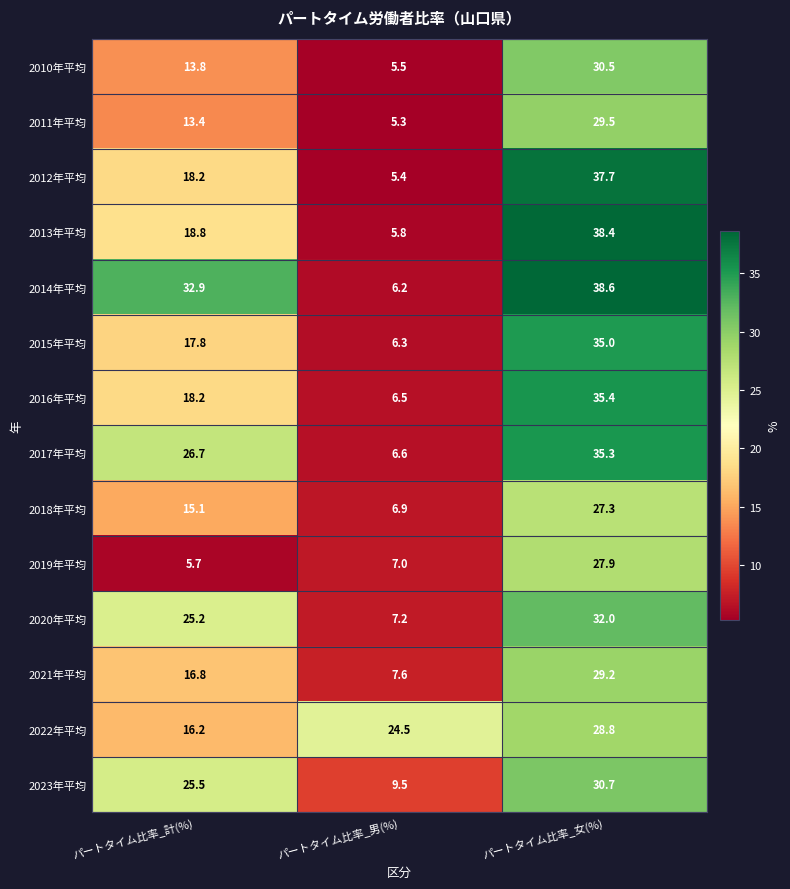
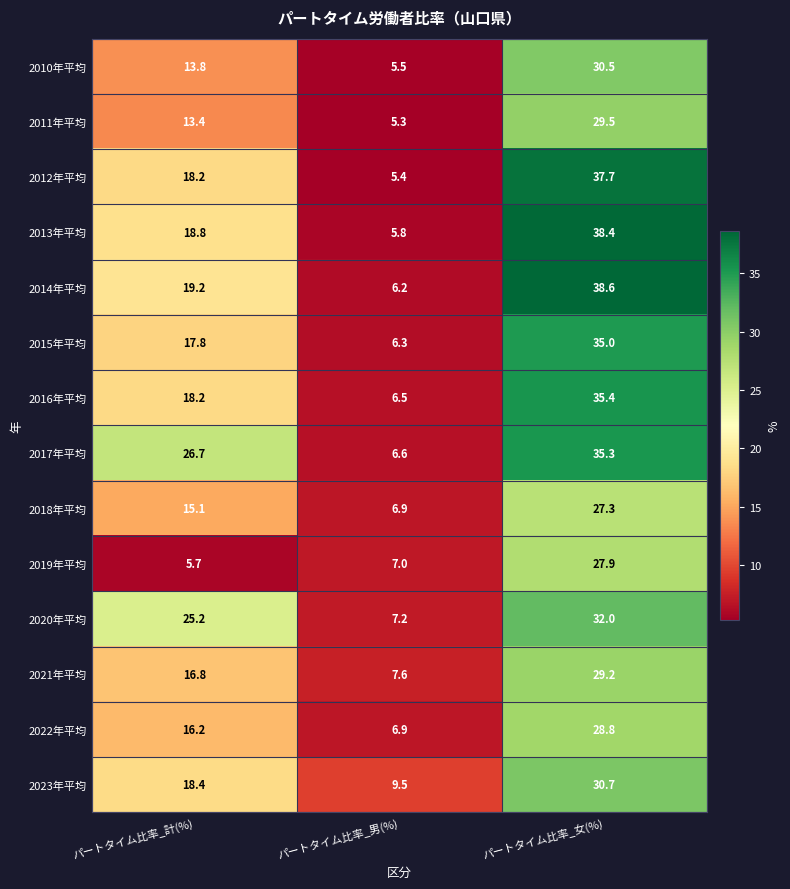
  {
    "2010年平均": {
      "パートタイム比率_計(%)": 13.8,
      "パートタイム比率_男(%)": 5.5,
      "パートタイム比率_女(%)": 30.5
    },
    "2011年平均": {
      "パートタイム比率_計(%)": 13.4,
      "パートタイム比率_男(%)": 5.3,
      "パートタイム比率_女(%)": 29.5
    },
    "2012年平均": {
      "パートタイム比率_計(%)": 18.2,
      "パートタイム比率_男(%)": 5.4,
      "パートタイム比率_女(%)": 37.7
    },
    "2013年平均": {
      "パートタイム比率_計(%)": 18.8,
      "パートタイム比率_男(%)": 5.8,
      "パートタイム比率_女(%)": 38.4
    },
    "2014年平均": {
-     "パートタイム比率_計(%)": 32.9,
+     "パートタイム比率_計(%)": 19.2,
      "パートタイム比率_男(%)": 6.2,
      "パートタイム比率_女(%)": 38.6
    },
    "2015年平均": {
      "パートタイム比率_計(%)": 17.8,
      "パートタイム比率_男(%)": 6.3,
      "パートタイム比率_女(%)": 35.0
    },
    "2016年平均": {
      "パートタイム比率_計(%)": 18.2,
      "パートタイム比率_男(%)": 6.5,
      "パートタイム比率_女(%)": 35.4
    },
    "2017年平均": {
      "パートタイム比率_計(%)": 26.7,
      "パートタイム比率_男(%)": 6.6,
      "パートタイム比率_女(%)": 35.3
    },
    "2018年平均": {
      "パートタイム比率_計(%)": 15.1,
      "パートタイム比率_男(%)": 6.9,
      "パートタイム比率_女(%)": 27.3
    },
    "2019年平均": {
      "パートタイム比率_計(%)": 5.7,
      "パートタイム比率_男(%)": 7.0,
      "パートタイム比率_女(%)": 27.9
    },
    "2020年平均": {
      "パートタイム比率_計(%)": 25.2,
      "パートタイム比率_男(%)": 7.2,
      "パートタイム比率_女(%)": 32.0
    },
    "2021年平均": {
      "パートタイム比率_計(%)": 16.8,
      "パートタイム比率_男(%)": 7.6,
      "パートタイム比率_女(%)": 29.2
    },
    "2022年平均": {
      "パートタイム比率_計(%)": 16.2,
-     "パートタイム比率_男(%)": 24.5,
+     "パートタイム比率_男(%)": 6.9,
      "パートタイム比率_女(%)": 28.8
    },
    "2023年平均": {
-     "パートタイム比率_計(%)": 25.5,
+     "パートタイム比率_計(%)": 18.4,
      "パートタイム比率_男(%)": 9.5,
      "パートタイム比率_女(%)": 30.7
    }
  }
